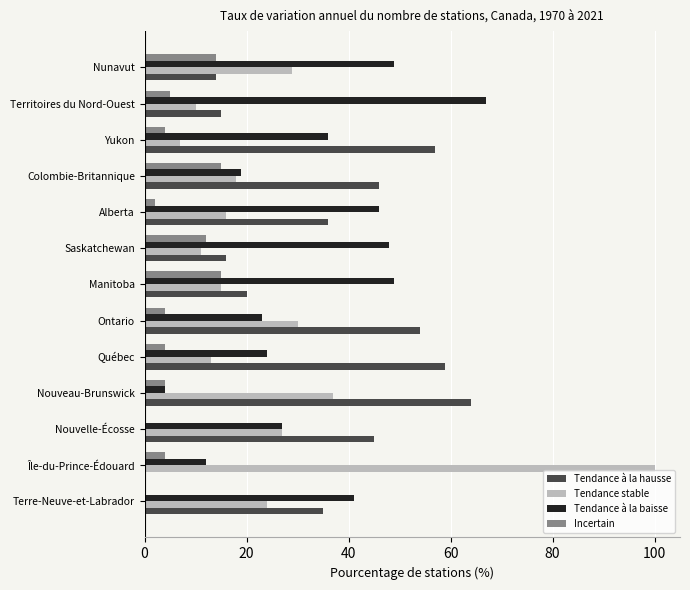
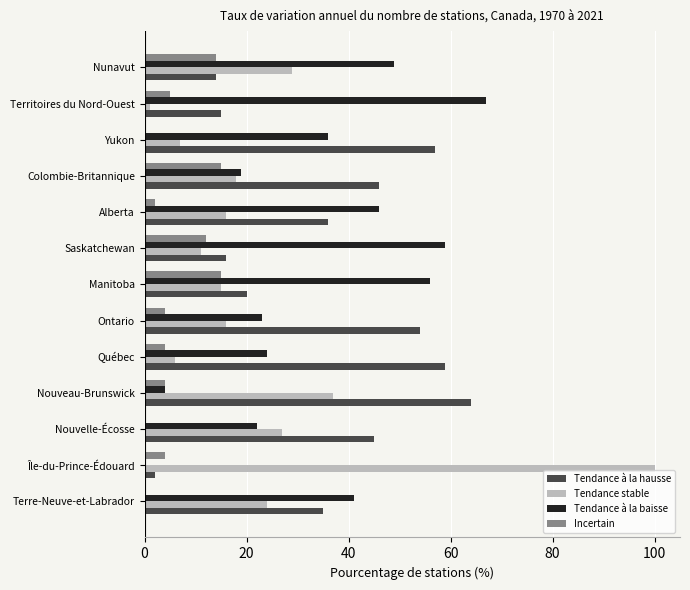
  {
    "Tendance à la hausse": {
      "Nunavut": 14,
      "Territoires du Nord-Ouest": 15,
      "Yukon": 57,
      "Colombie-Britannique": 46,
      "Alberta": 36,
      "Saskatchewan": 16,
      "Manitoba": 20,
      "Ontario": 54,
      "Québec": 59,
      "Nouveau-Brunswick": 64,
      "Nouvelle-Écosse": 45,
-     "Île-du-Prince-Édouard": 0,
+     "Île-du-Prince-Édouard": 2,
      "Terre-Neuve-et-Labrador": 35
    },
    "Tendance stable": {
      "Nunavut": 29,
-     "Territoires du Nord-Ouest": 10,
+     "Territoires du Nord-Ouest": 1,
      "Yukon": 7,
      "Colombie-Britannique": 18,
      "Alberta": 16,
      "Saskatchewan": 11,
      "Manitoba": 15,
-     "Ontario": 30,
-     "Québec": 13,
+     "Ontario": 16,
+     "Québec": 6,
      "Nouveau-Brunswick": 37,
      "Nouvelle-Écosse": 27,
      "Île-du-Prince-Édouard": 100,
      "Terre-Neuve-et-Labrador": 24
    },
    "Tendance à la baisse": {
      "Nunavut": 49,
      "Territoires du Nord-Ouest": 67,
      "Yukon": 36,
      "Colombie-Britannique": 19,
      "Alberta": 46,
-     "Saskatchewan": 48,
-     "Manitoba": 49,
+     "Saskatchewan": 59,
+     "Manitoba": 56,
      "Ontario": 23,
      "Québec": 24,
      "Nouveau-Brunswick": 4,
-     "Nouvelle-Écosse": 27,
-     "Île-du-Prince-Édouard": 12,
+     "Nouvelle-Écosse": 22,
+     "Île-du-Prince-Édouard": 0,
      "Terre-Neuve-et-Labrador": 41
    },
    "Incertain": {
      "Nunavut": 14,
      "Territoires du Nord-Ouest": 5,
-     "Yukon": 4,
+     "Yukon": 0,
      "Colombie-Britannique": 15,
      "Alberta": 2,
      "Saskatchewan": 12,
      "Manitoba": 15,
      "Ontario": 4,
      "Québec": 4,
      "Nouveau-Brunswick": 4,
      "Nouvelle-Écosse": 0,
      "Île-du-Prince-Édouard": 4,
      "Terre-Neuve-et-Labrador": 0
    }
  }
